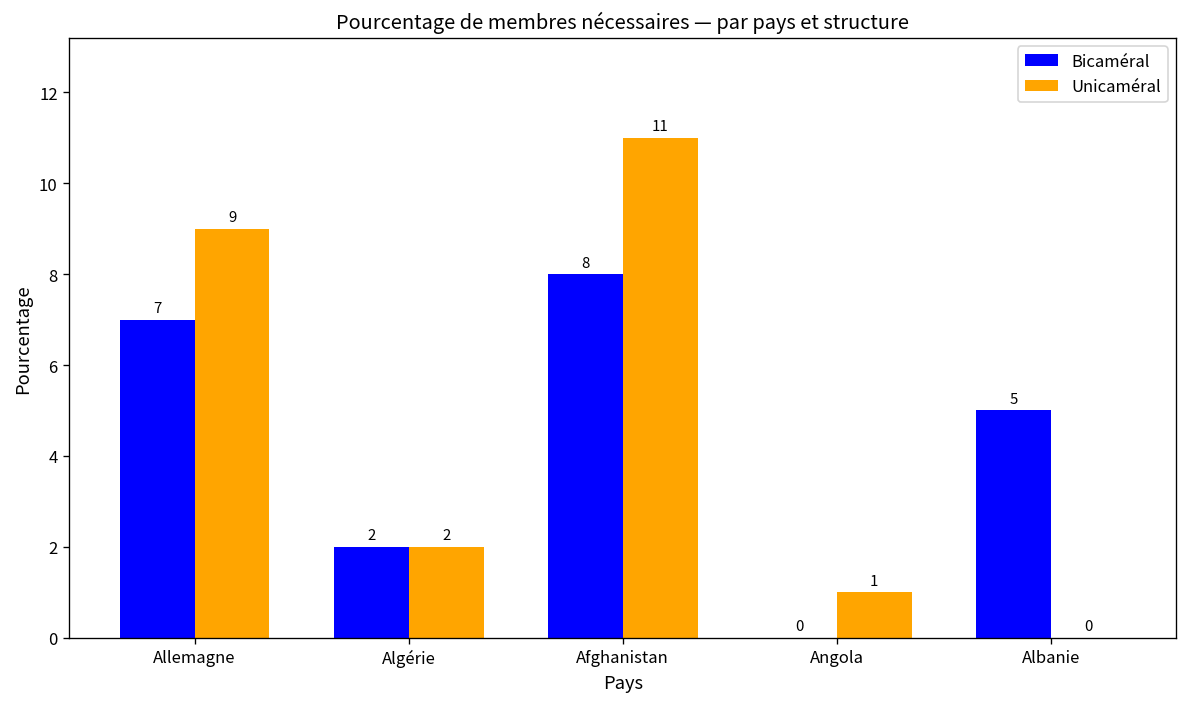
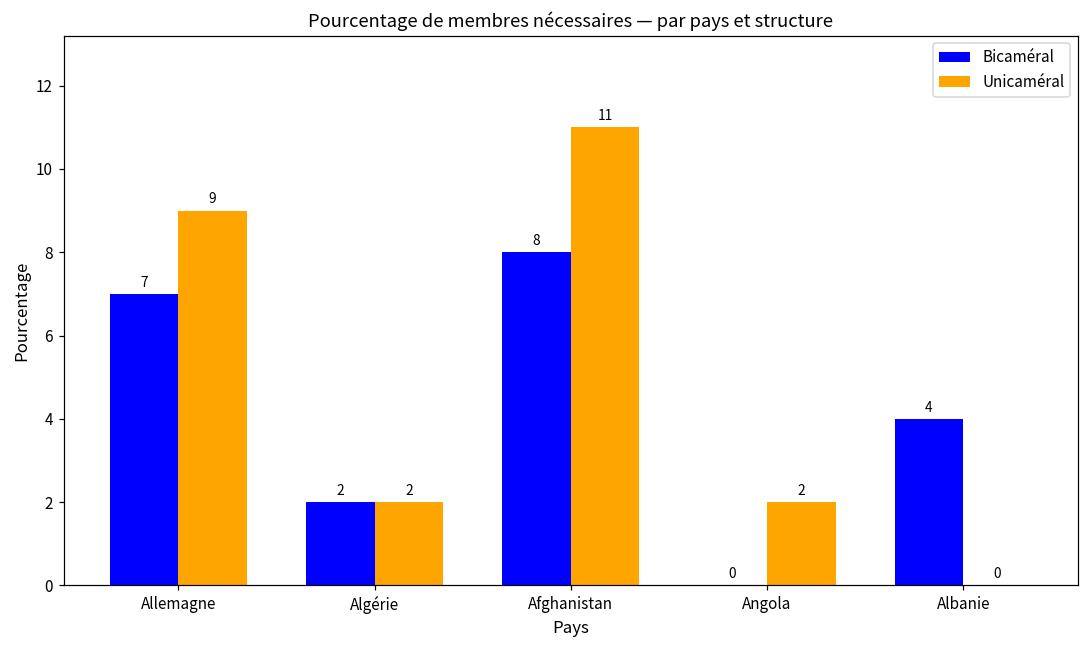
  {
    "Bicaméral": {
      "Allemagne": 7,
      "Algérie": 2,
      "Afghanistan": 8,
      "Angola": 0,
-     "Albanie": 5
+     "Albanie": 4
    },
    "Unicaméral": {
      "Allemagne": 9,
      "Algérie": 2,
      "Afghanistan": 11,
-     "Angola": 1,
+     "Angola": 2,
      "Albanie": 0
    }
  }
